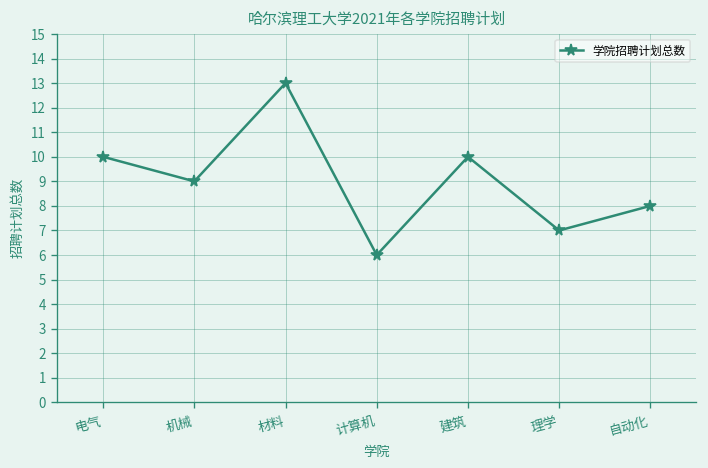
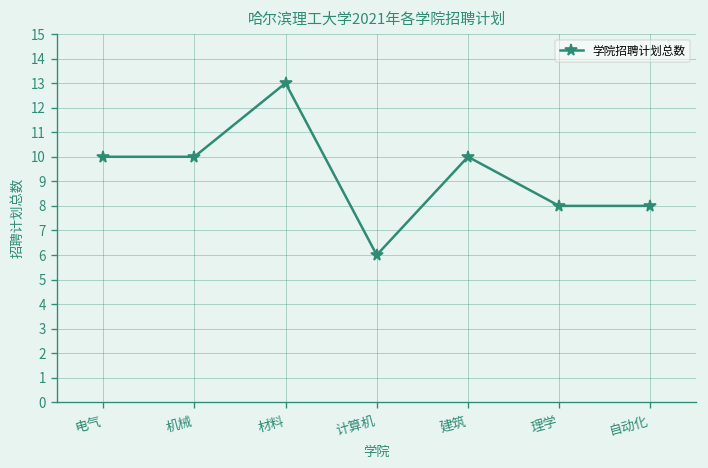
  {
    "电气": 10,
-   "机械": 9,
+   "机械": 10,
    "材料": 13,
    "计算机": 6,
    "建筑": 10,
-   "理学": 7,
+   "理学": 8,
    "自动化": 8
  }
